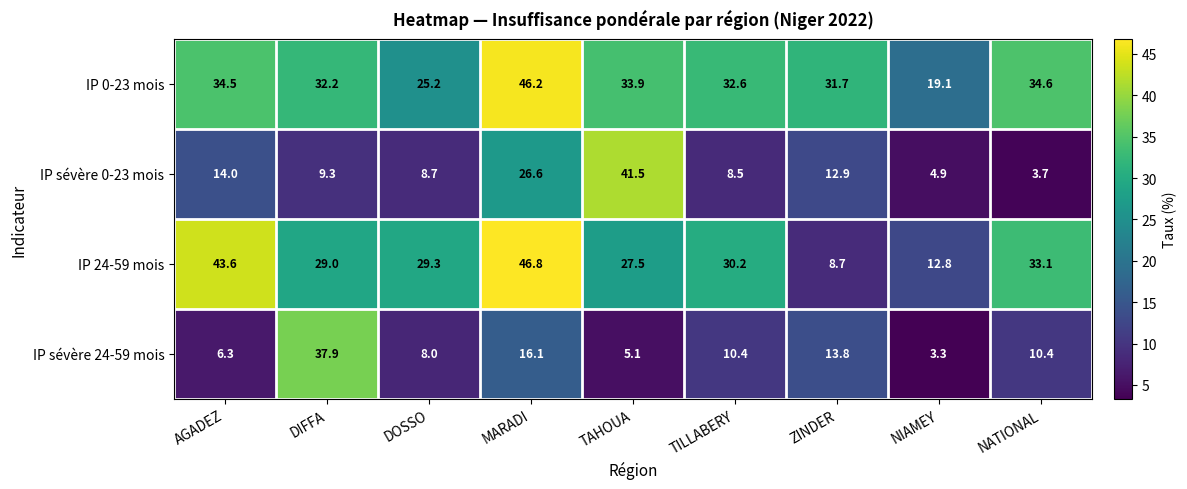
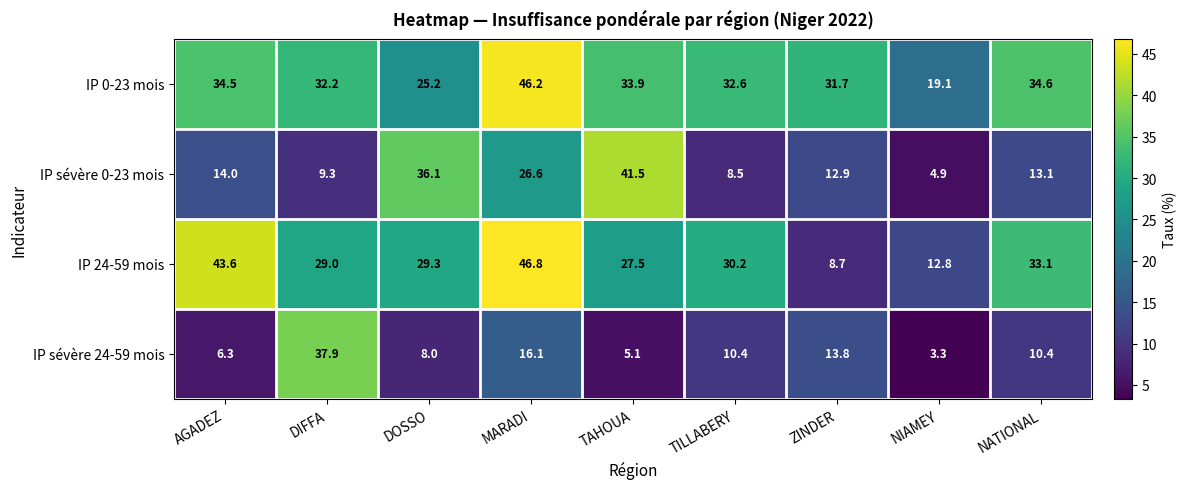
  {
    "IP 0-23 mois": {
      "AGADEZ": 34.5,
      "DIFFA": 32.2,
      "DOSSO": 25.2,
      "MARADI": 46.2,
      "TAHOUA": 33.9,
      "TILLABERY": 32.6,
      "ZINDER": 31.7,
      "NIAMEY": 19.1,
      "NATIONAL": 34.6
    },
    "IP sévère 0-23 mois": {
      "AGADEZ": 14.0,
      "DIFFA": 9.3,
-     "DOSSO": 8.7,
+     "DOSSO": 36.1,
      "MARADI": 26.6,
      "TAHOUA": 41.5,
      "TILLABERY": 8.5,
      "ZINDER": 12.9,
      "NIAMEY": 4.9,
-     "NATIONAL": 3.7
+     "NATIONAL": 13.1
    },
    "IP 24-59 mois": {
      "AGADEZ": 43.6,
      "DIFFA": 29.0,
      "DOSSO": 29.3,
      "MARADI": 46.8,
      "TAHOUA": 27.5,
      "TILLABERY": 30.2,
      "ZINDER": 8.7,
      "NIAMEY": 12.8,
      "NATIONAL": 33.1
    },
    "IP sévère 24-59 mois": {
      "AGADEZ": 6.3,
      "DIFFA": 37.9,
      "DOSSO": 8.0,
      "MARADI": 16.1,
      "TAHOUA": 5.1,
      "TILLABERY": 10.4,
      "ZINDER": 13.8,
      "NIAMEY": 3.3,
      "NATIONAL": 10.4
    }
  }
